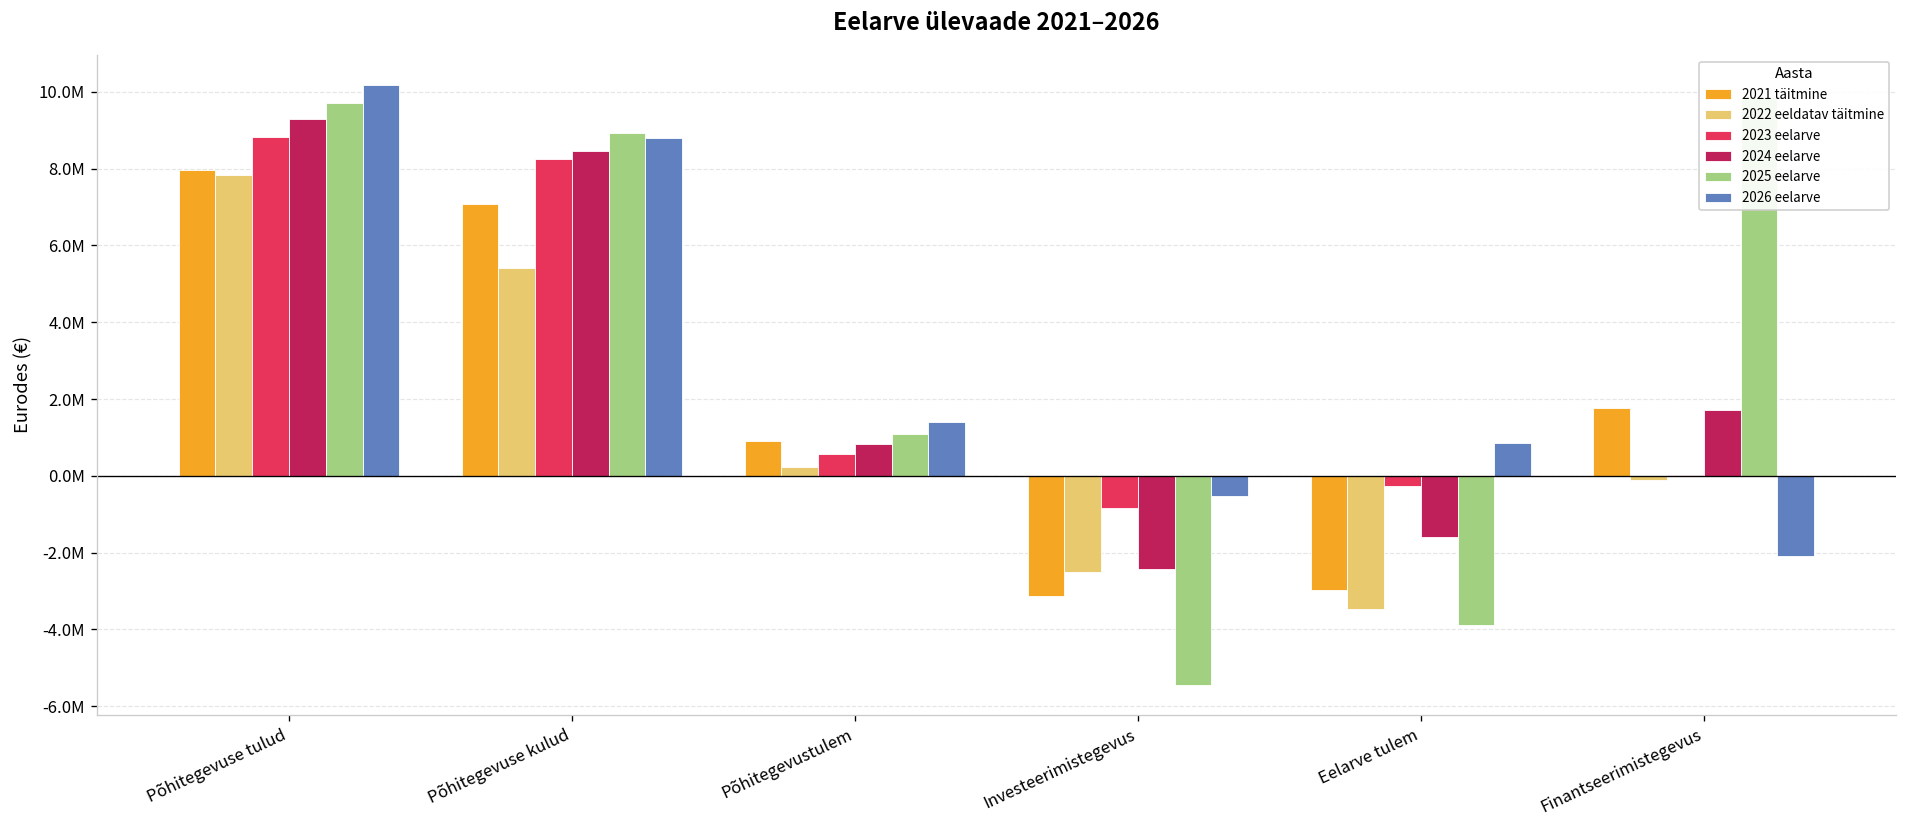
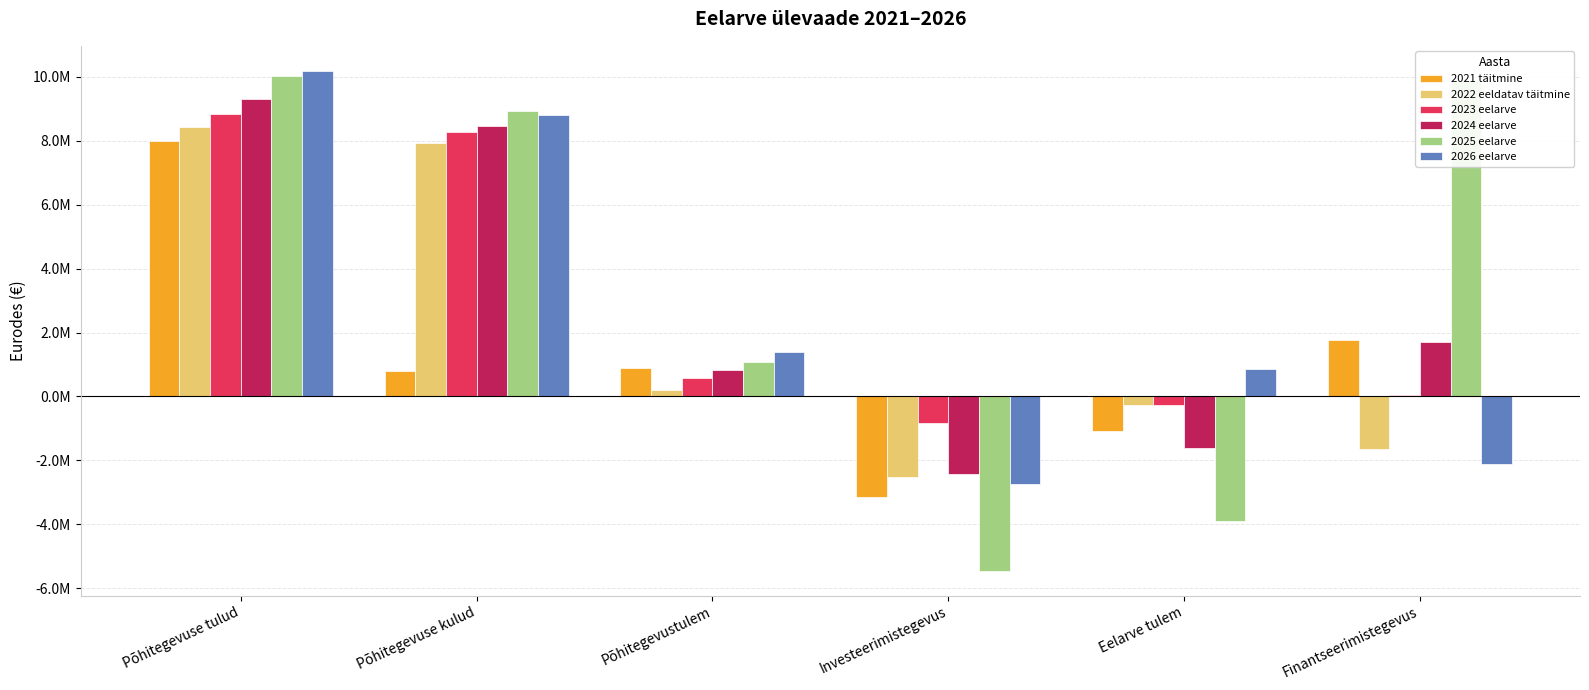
  {
    "2021 täitmine": {
      "Põhitegevuse tulud": 8000000,
-     "Põhitegevuse kulud": 7100000,
+     "Põhitegevuse kulud": 800000,
      "Põhitegevustulem": 900000,
      "Investeerimistegevus": -3100000,
-     "Eelarve tulem": -3000000,
+     "Eelarve tulem": -1100000,
      "Finantseerimistegevus": 1800000
    },
    "2022 eeldatav täitmine": {
-     "Põhitegevuse tulud": 7800000,
-     "Põhitegevuse kulud": 5400000,
+     "Põhitegevuse tulud": 8400000,
+     "Põhitegevuse kulud": 7900000,
      "Põhitegevustulem": 200000,
      "Investeerimistegevus": -2500000,
-     "Eelarve tulem": -3500000,
-     "Finantseerimistegevus": -100000
+     "Eelarve tulem": -300000,
+     "Finantseerimistegevus": -1600000
    },
    "2025 eelarve": {
-     "Põhitegevuse tulud": 9700000,
+     "Põhitegevuse tulud": 10000000,
      "Põhitegevuse kulud": 8900000,
      "Põhitegevustulem": 1100000,
      "Investeerimistegevus": -5400000,
      "Eelarve tulem": -3900000
    },
    "2026 eelarve": {
      "Põhitegevuse tulud": 10200000,
      "Põhitegevuse kulud": 8800000,
      "Põhitegevustulem": 1400000,
-     "Investeerimistegevus": -500000,
+     "Investeerimistegevus": -2700000,
      "Eelarve tulem": 900000,
      "Finantseerimistegevus": -2100000
    }
  }
